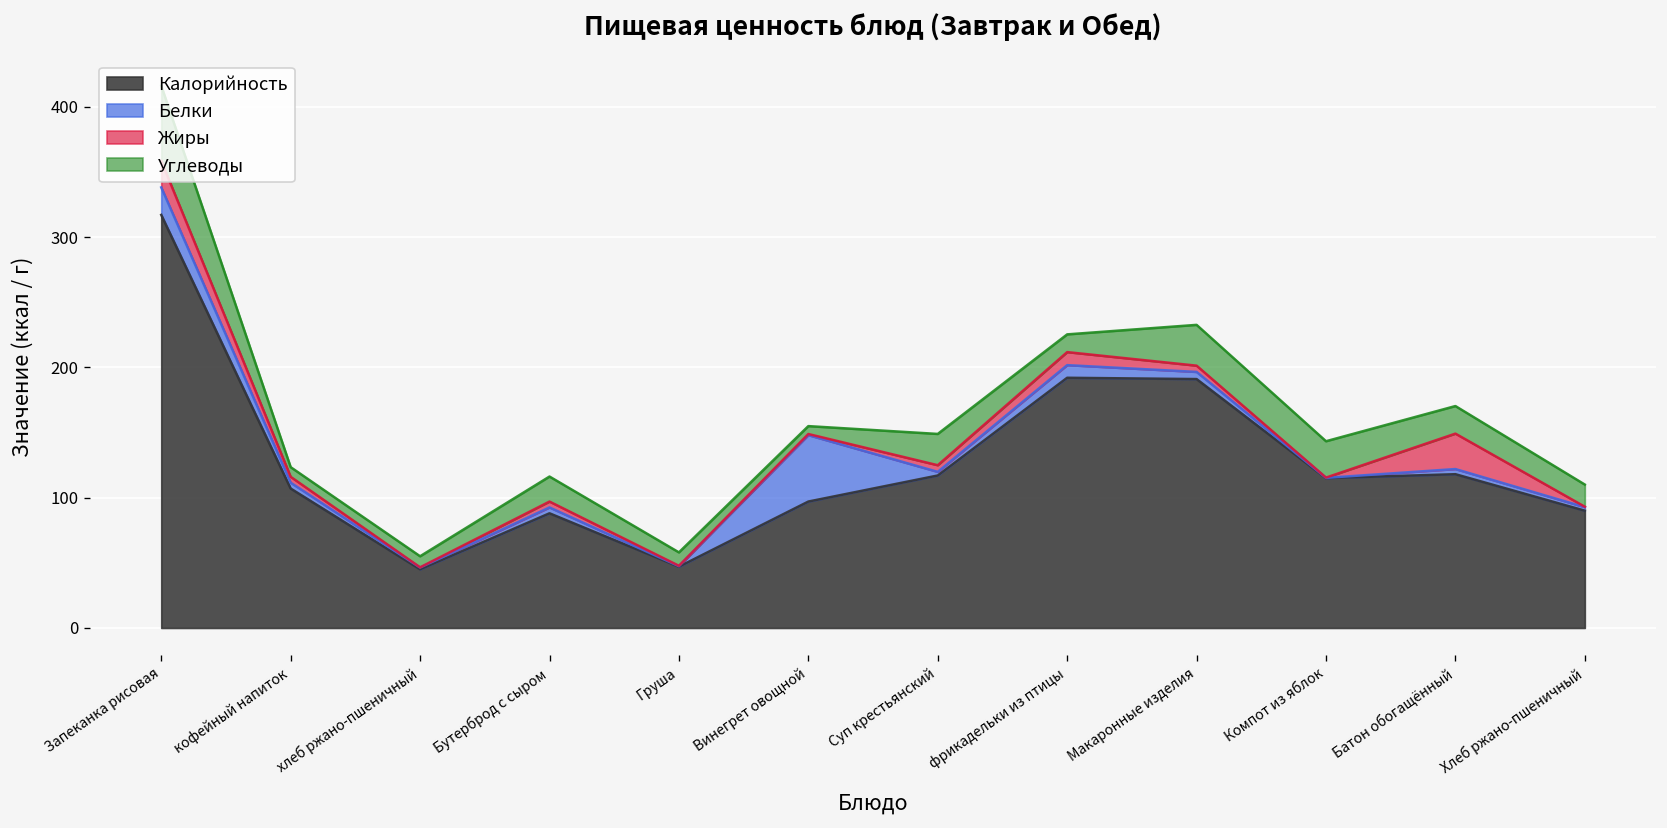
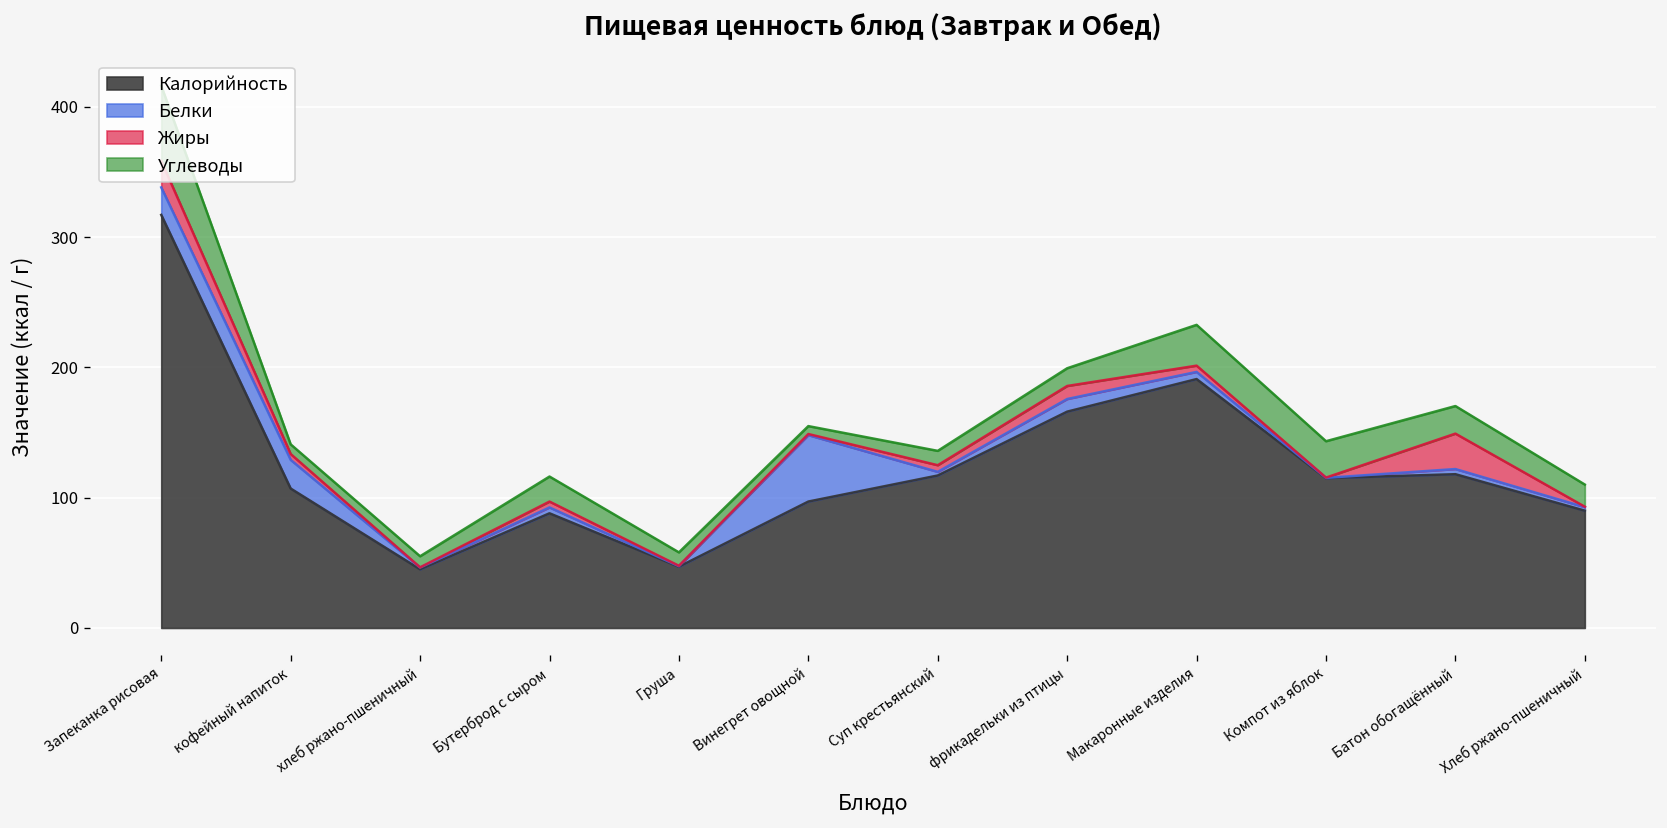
  {
    "Калорийность": {
      "Запеканка рисовая": 317,
      "кофейный напиток": 107,
      "Бутерброд с сыром": 88,
      "Винегрет овощной": 97,
      "Суп крестьянский": 117,
-     "фрикадельки из птицы": 192,
+     "фрикадельки из птицы": 166,
      "Макаронные изделия": 191,
      "Батон обогащённый": 118,
      "Хлеб ржано-пшеничный": 90
    },
    "Белки": {
-     "кофейный напиток": 5,
+     "кофейный напиток": 22,
      "Бутерброд с сыром": 5,
      "Суп крестьянский": 3,
      "фрикадельки из птицы": 10,
      "Макаронные изделия": 6,
      "Батон обогащённый": 4
    },
    "Жиры": {
      "кофейный напиток": 5,
      "Бутерброд с сыром": 5,
      "Суп крестьянский": 5,
      "фрикадельки из птицы": 10,
      "Макаронные изделия": 5,
      "Батон обогащённый": 27
    },
    "Углеводы": {
      "кофейный напиток": 7,
      "хлеб ржано-пшеничный": 9,
      "Бутерброд с сыром": 19,
      "Груша": 10,
      "Винегрет овощной": 6,
-     "Суп крестьянский": 24,
+     "Суп крестьянский": 11,
      "фрикадельки из птицы": 14,
      "Макаронные изделия": 31,
      "Компот из яблок": 28,
      "Батон обогащённый": 21,
      "Хлеб ржано-пшеничный": 17
    }
  }
